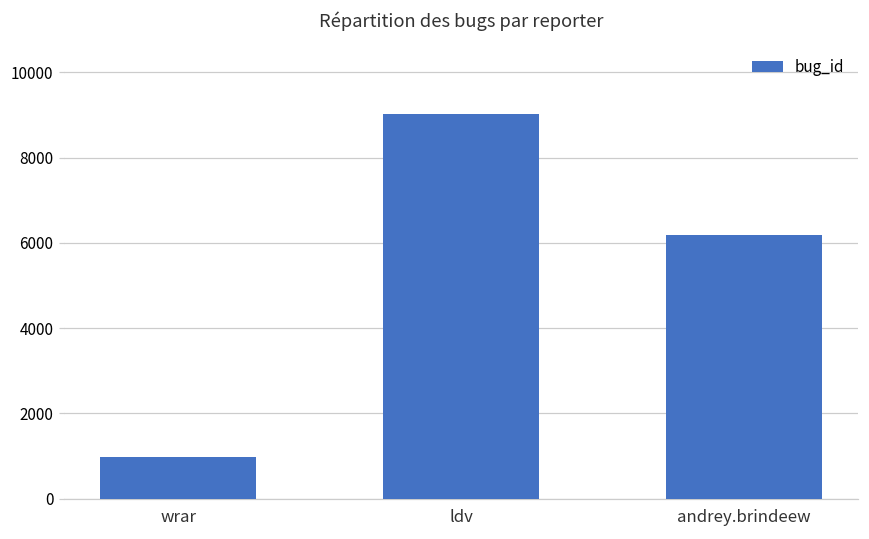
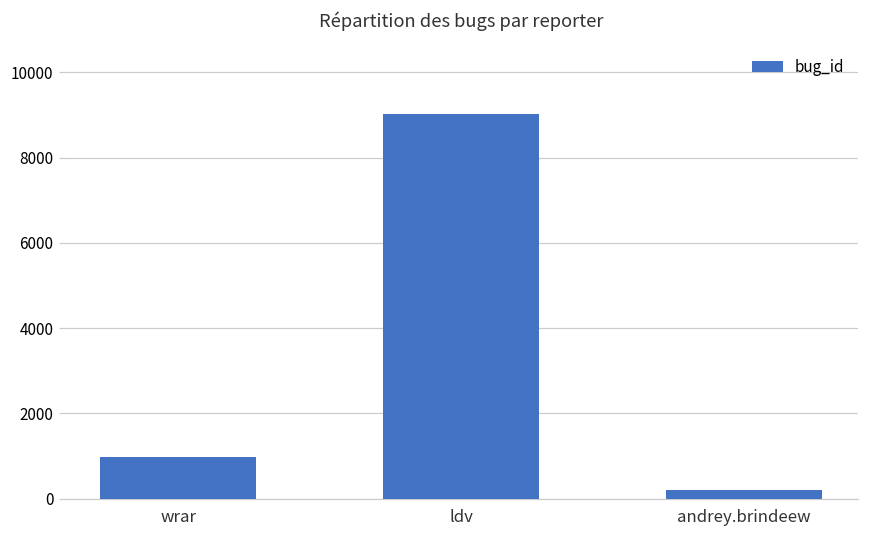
  {
    "wrar": 1000,
    "ldv": 9000,
-   "andrey.brindeew": 6200
+   "andrey.brindeew": 200
  }
